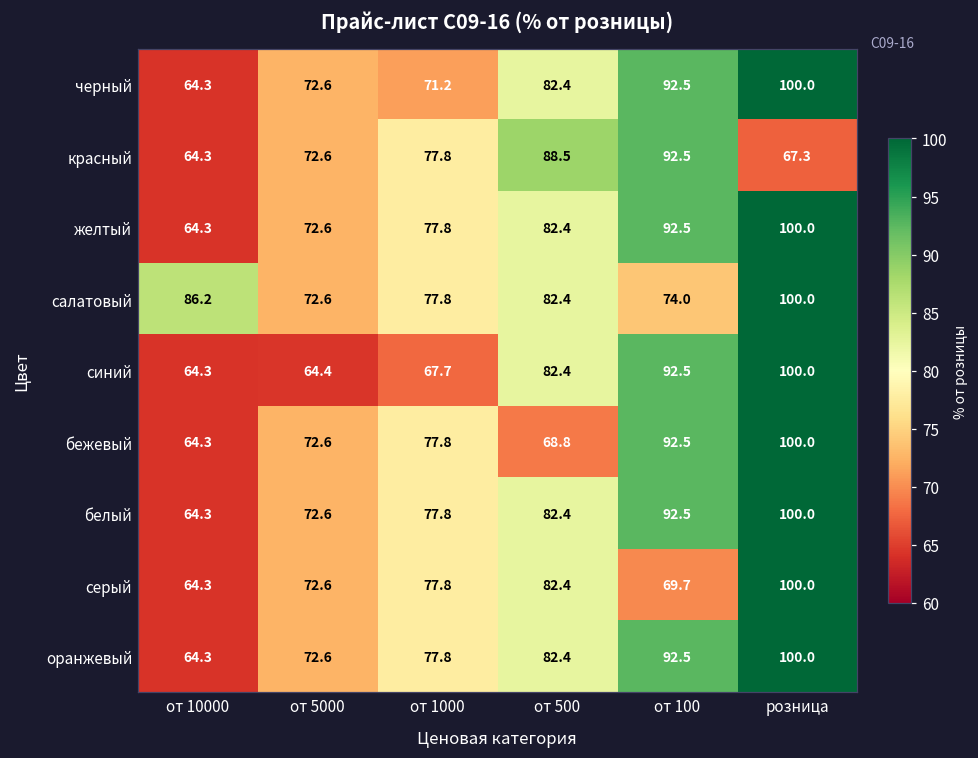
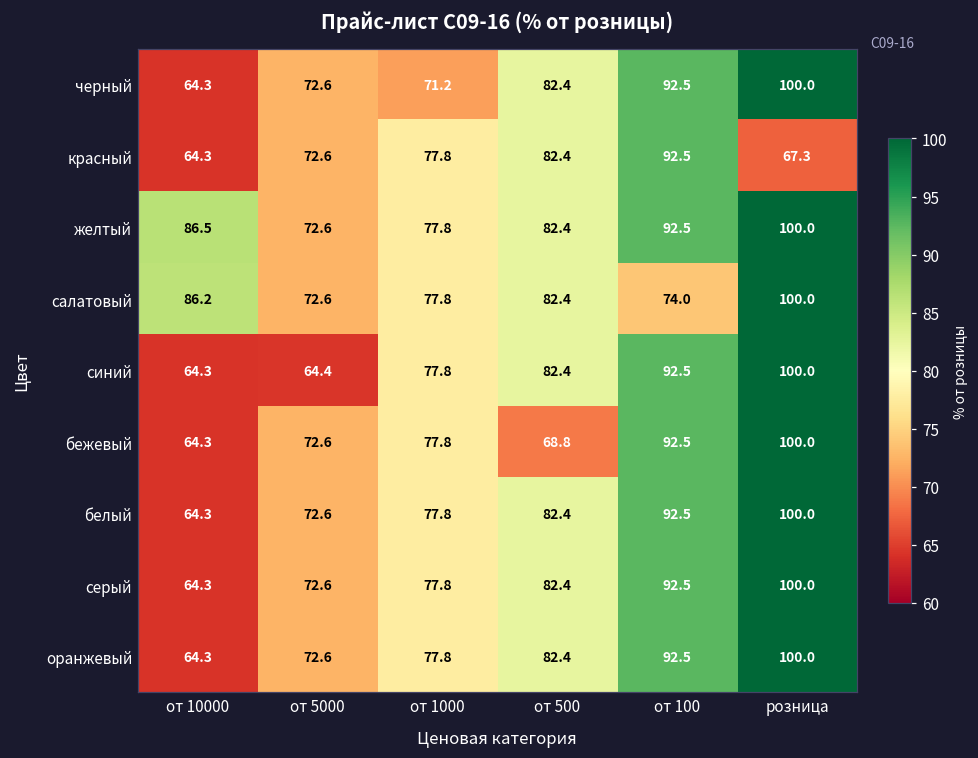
  {
    "черный": {
      "от 10000": 64.3,
      "от 5000": 72.6,
      "от 1000": 71.2,
      "от 500": 82.4,
      "от 100": 92.5,
      "розница": 100.0
    },
    "красный": {
      "от 10000": 64.3,
      "от 5000": 72.6,
      "от 1000": 77.8,
-     "от 500": 88.5,
+     "от 500": 82.4,
      "от 100": 92.5,
      "розница": 67.3
    },
    "желтый": {
-     "от 10000": 64.3,
+     "от 10000": 86.5,
      "от 5000": 72.6,
      "от 1000": 77.8,
      "от 500": 82.4,
      "от 100": 92.5,
      "розница": 100.0
    },
    "салатовый": {
      "от 10000": 86.2,
      "от 5000": 72.6,
      "от 1000": 77.8,
      "от 500": 82.4,
      "от 100": 74.0,
      "розница": 100.0
    },
    "синий": {
      "от 10000": 64.3,
      "от 5000": 64.4,
-     "от 1000": 67.7,
+     "от 1000": 77.8,
      "от 500": 82.4,
      "от 100": 92.5,
      "розница": 100.0
    },
    "бежевый": {
      "от 10000": 64.3,
      "от 5000": 72.6,
      "от 1000": 77.8,
      "от 500": 68.8,
      "от 100": 92.5,
      "розница": 100.0
    },
    "белый": {
      "от 10000": 64.3,
      "от 5000": 72.6,
      "от 1000": 77.8,
      "от 500": 82.4,
      "от 100": 92.5,
      "розница": 100.0
    },
    "серый": {
      "от 10000": 64.3,
      "от 5000": 72.6,
      "от 1000": 77.8,
      "от 500": 82.4,
-     "от 100": 69.7,
+     "от 100": 92.5,
      "розница": 100.0
    },
    "оранжевый": {
      "от 10000": 64.3,
      "от 5000": 72.6,
      "от 1000": 77.8,
      "от 500": 82.4,
      "от 100": 92.5,
      "розница": 100.0
    }
  }
